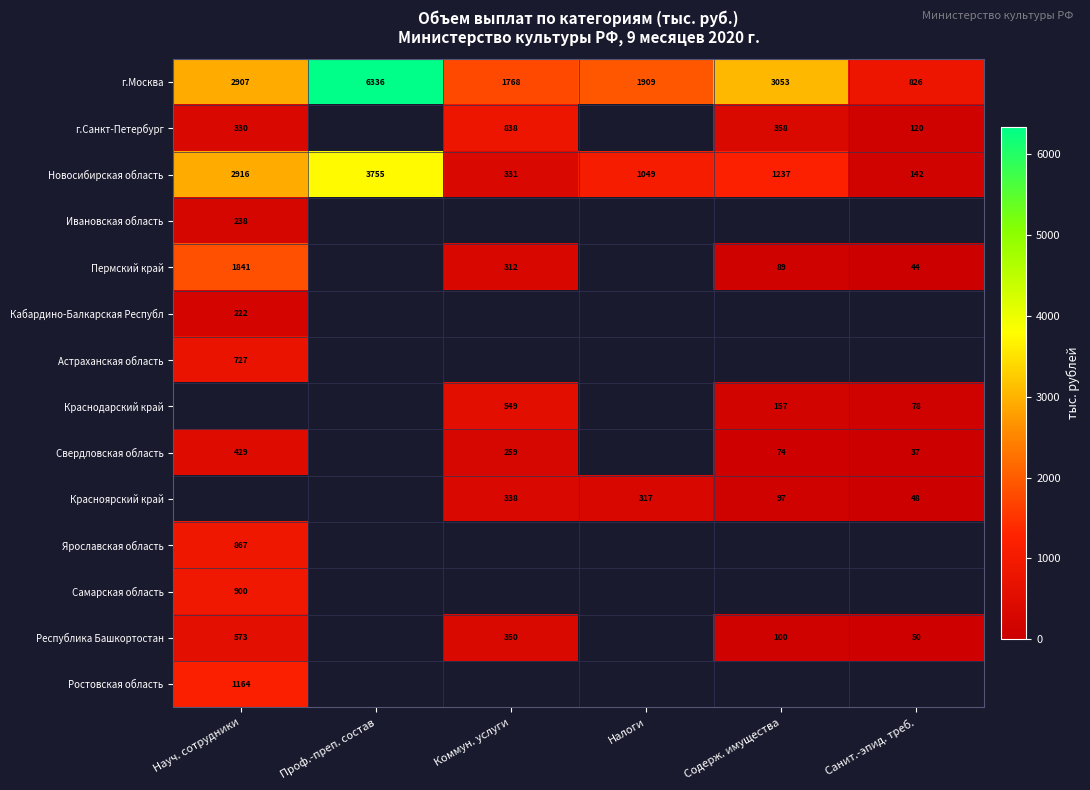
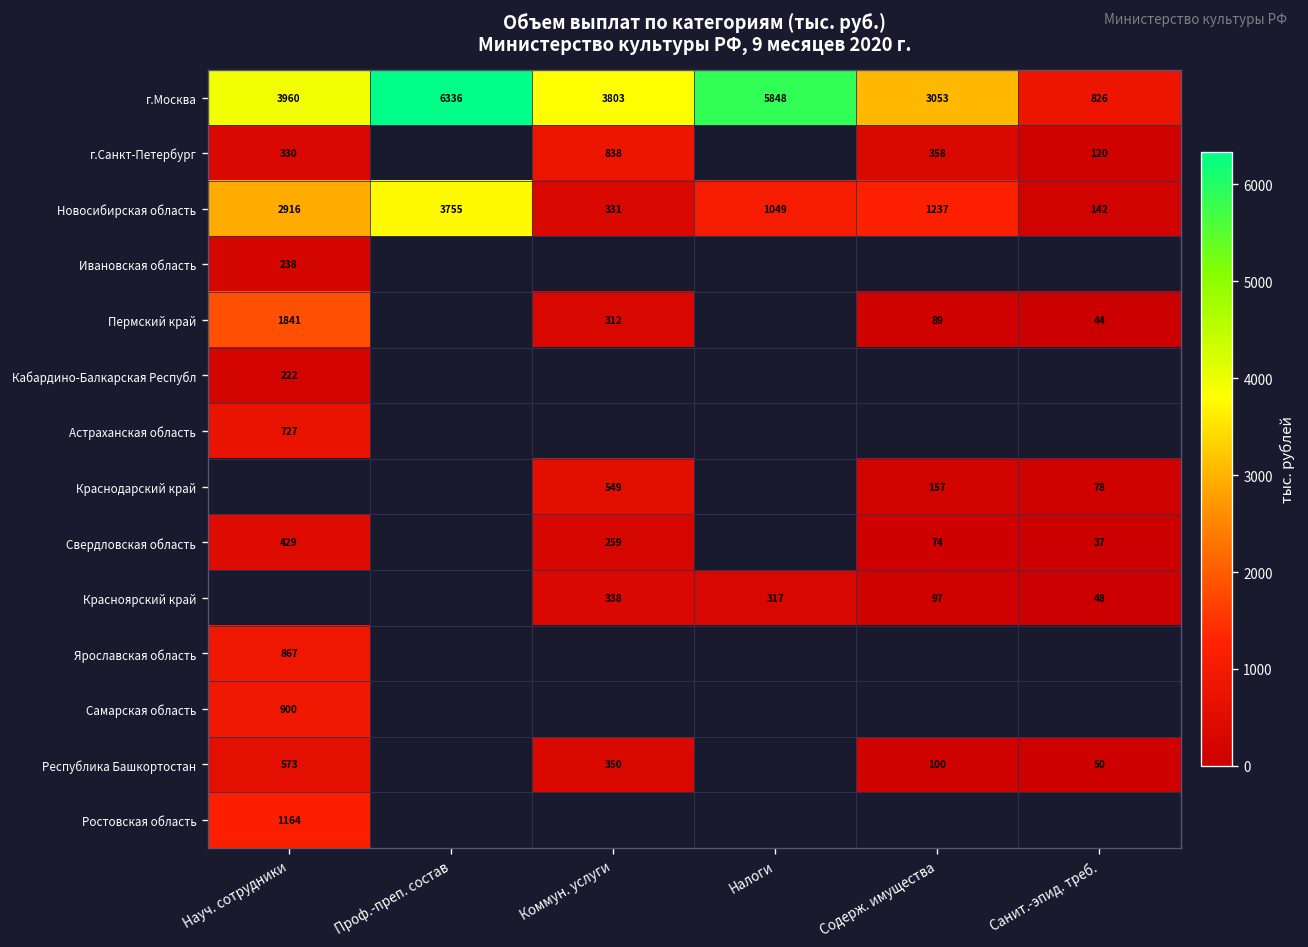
  {
    "г.Москва": {
-     "Науч. сотрудники": 2907,
+     "Науч. сотрудники": 3960,
      "Проф.-преп. состав": 6336,
-     "Коммун. услуги": 1768,
-     "Налоги": 1909,
+     "Коммун. услуги": 3803,
+     "Налоги": 5848,
      "Содерж. имущества": 3053,
      "Санит.-эпид. треб.": 826
    },
    "г.Санкт-Петербург": {
      "Науч. сотрудники": 330,
      "Коммун. услуги": 838,
      "Содерж. имущества": 358,
      "Санит.-эпид. треб.": 120
    },
    "Новосибирская область": {
      "Науч. сотрудники": 2916,
      "Проф.-преп. состав": 3755,
      "Коммун. услуги": 331,
      "Налоги": 1049,
      "Содерж. имущества": 1237,
      "Санит.-эпид. треб.": 142
    },
    "Ивановская область": {
      "Науч. сотрудники": 238
    },
    "Пермский край": {
      "Науч. сотрудники": 1841,
      "Коммун. услуги": 312,
      "Содерж. имущества": 89,
      "Санит.-эпид. треб.": 44
    },
    "Кабардино-Балкарская Республ": {
      "Науч. сотрудники": 222
    },
    "Астраханская область": {
      "Науч. сотрудники": 727
    },
    "Краснодарский край": {
      "Коммун. услуги": 549,
      "Содерж. имущества": 157,
      "Санит.-эпид. треб.": 78
    },
    "Свердловская область": {
      "Науч. сотрудники": 429,
      "Коммун. услуги": 259,
      "Содерж. имущества": 74,
      "Санит.-эпид. треб.": 37
    },
    "Красноярский край": {
      "Коммун. услуги": 338,
      "Налоги": 317,
      "Содерж. имущества": 97,
      "Санит.-эпид. треб.": 48
    },
    "Ярославская область": {
      "Науч. сотрудники": 867
    },
    "Самарская область": {
      "Науч. сотрудники": 900
    },
    "Республика Башкортостан": {
      "Науч. сотрудники": 573,
      "Коммун. услуги": 350,
      "Содерж. имущества": 100,
      "Санит.-эпид. треб.": 50
    },
    "Ростовская область": {
      "Науч. сотрудники": 1164
    }
  }
